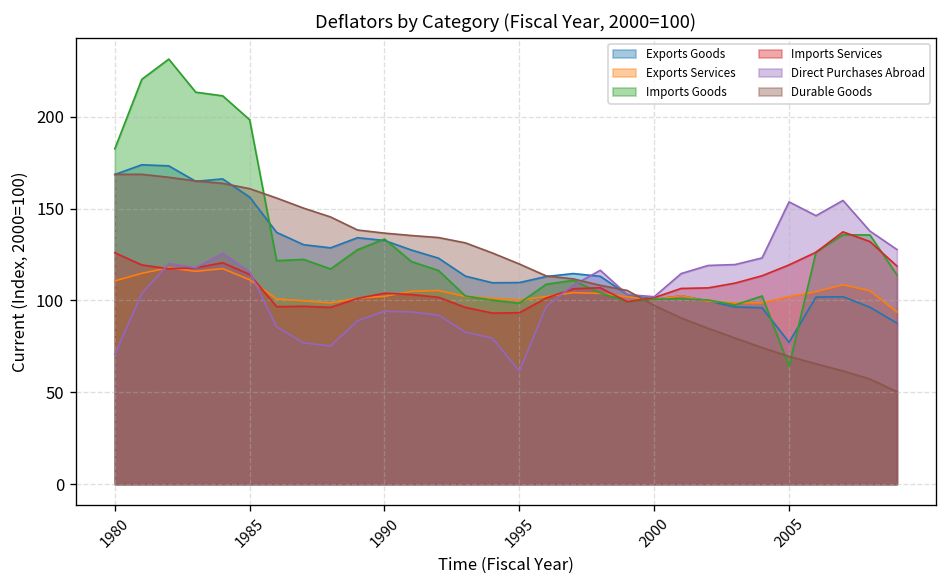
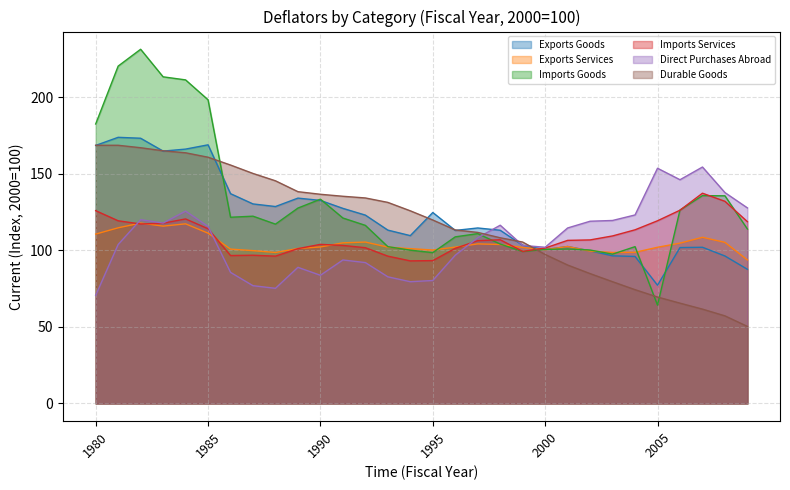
  {
    "Exports Goods": {
-     "1985": 156,
-     "1995": 110,
+     "1985": 169,
+     "1995": 125,
      "2005": 77
    },
    "Imports Goods": {
      "1980": 183,
      "1985": 198,
      "1995": 99,
      "2005": 64
    },
    "Direct Purchases Abroad": {
      "1980": 71,
-     "1990": 94,
-     "1995": 62,
+     "1990": 84,
+     "1995": 80,
      "2005": 154
    }
  }
